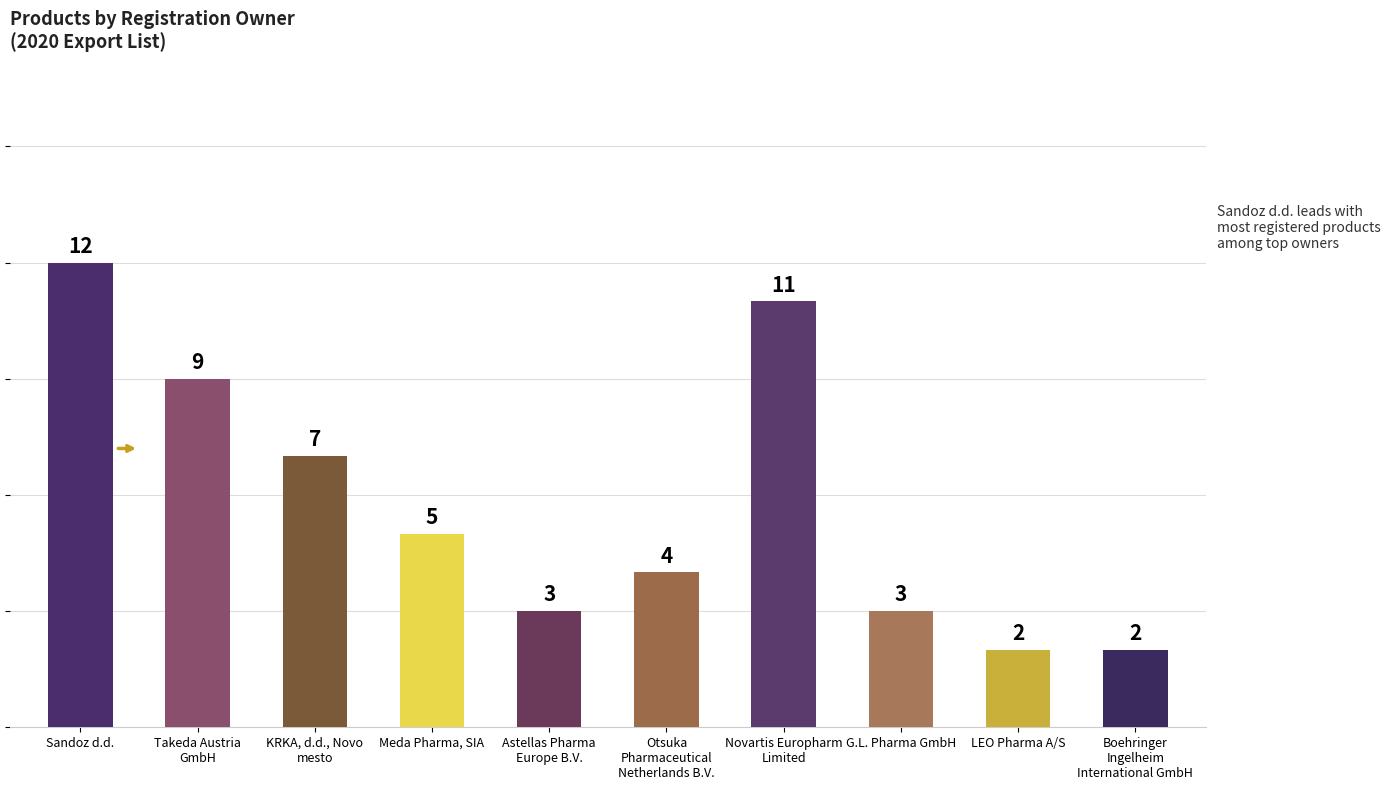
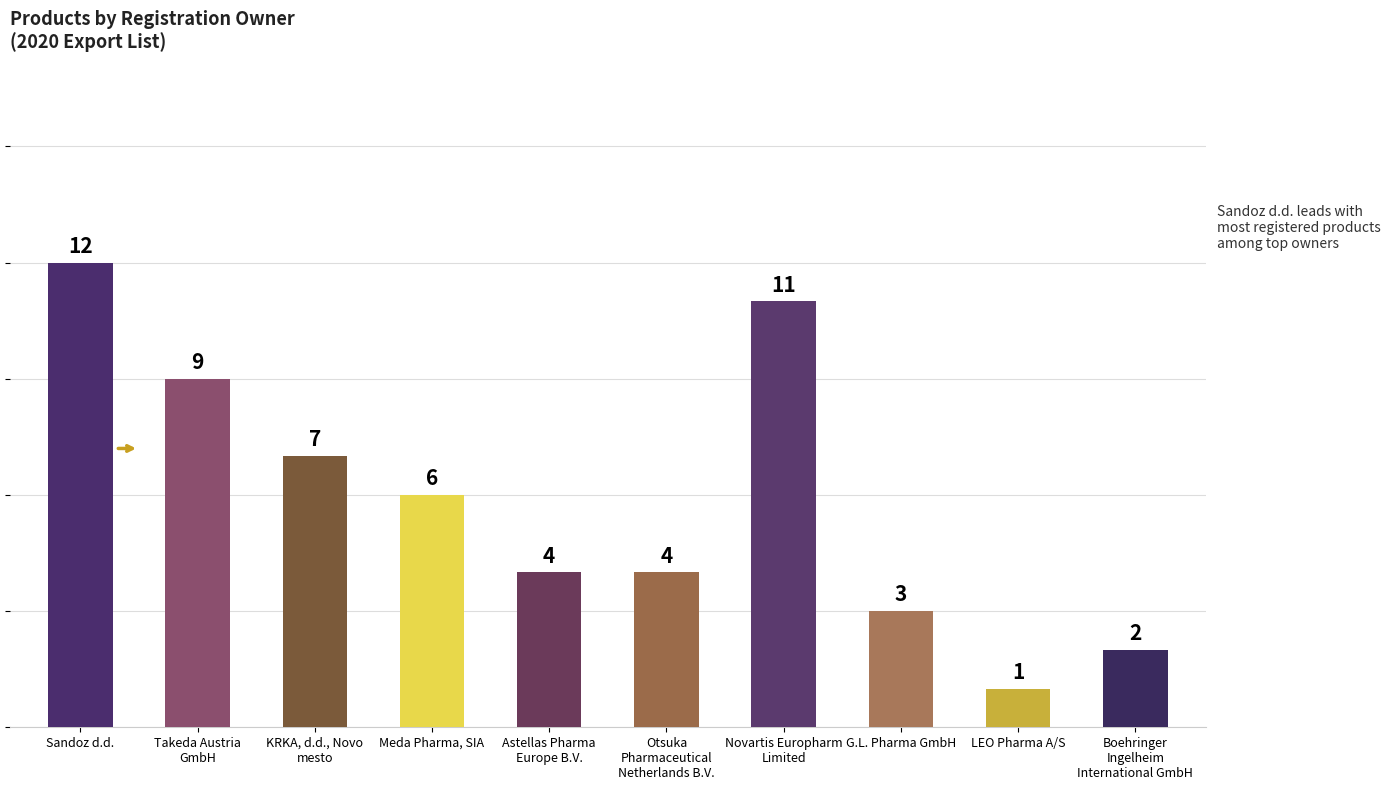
  {
    "Sandoz d.d.": 12,
    "Takeda Austria GmbH": 9,
    "KRKA, d.d., Novo mesto": 7,
-   "Meda Pharma, SIA": 5,
-   "Astellas Pharma Europe B.V.": 3,
+   "Meda Pharma, SIA": 6,
+   "Astellas Pharma Europe B.V.": 4,
    "Otsuka Pharmaceutical Netherlands B.V.": 4,
    "Novartis Europharm Limited": 11,
    "G.L. Pharma GmbH": 3,
-   "LEO Pharma A/S": 2,
+   "LEO Pharma A/S": 1,
    "Boehringer Ingelheim International GmbH": 2
  }
